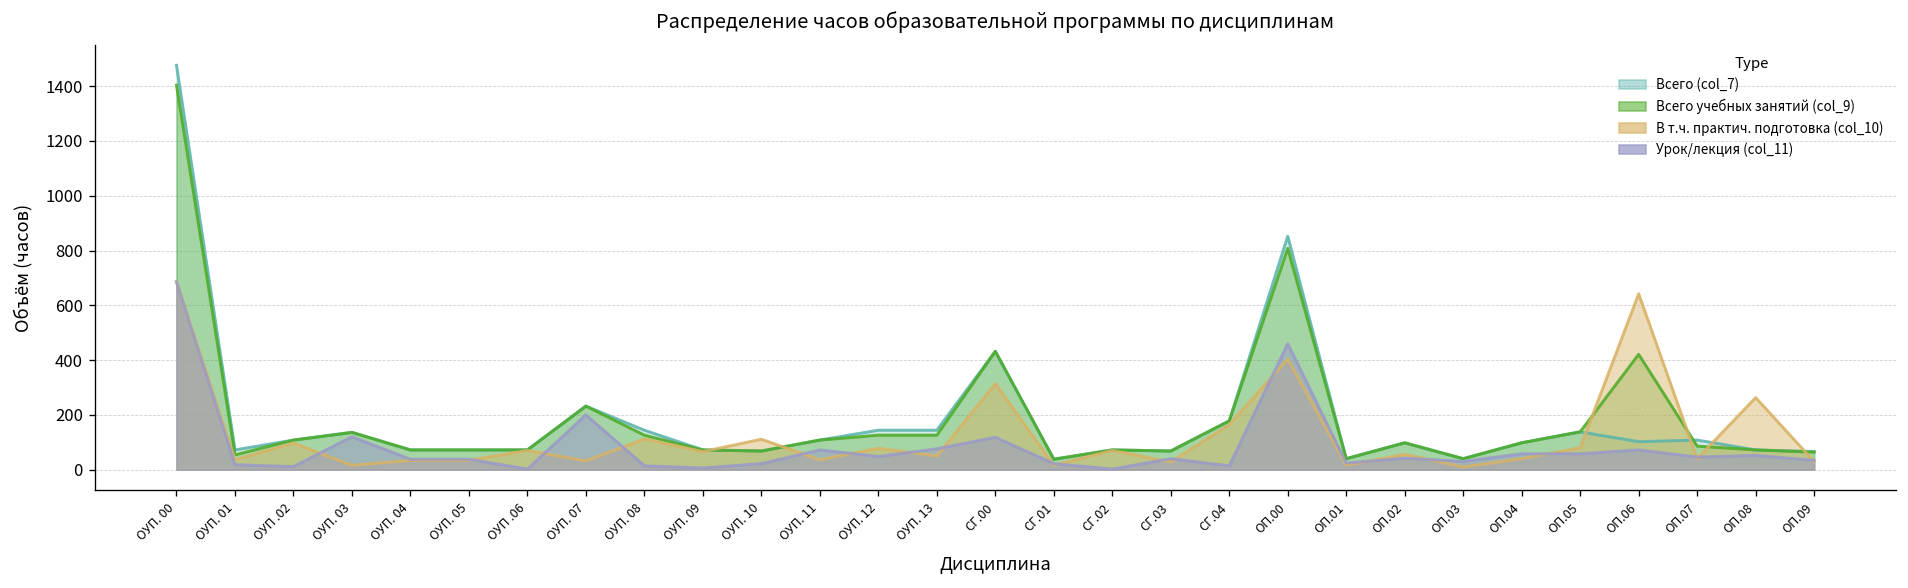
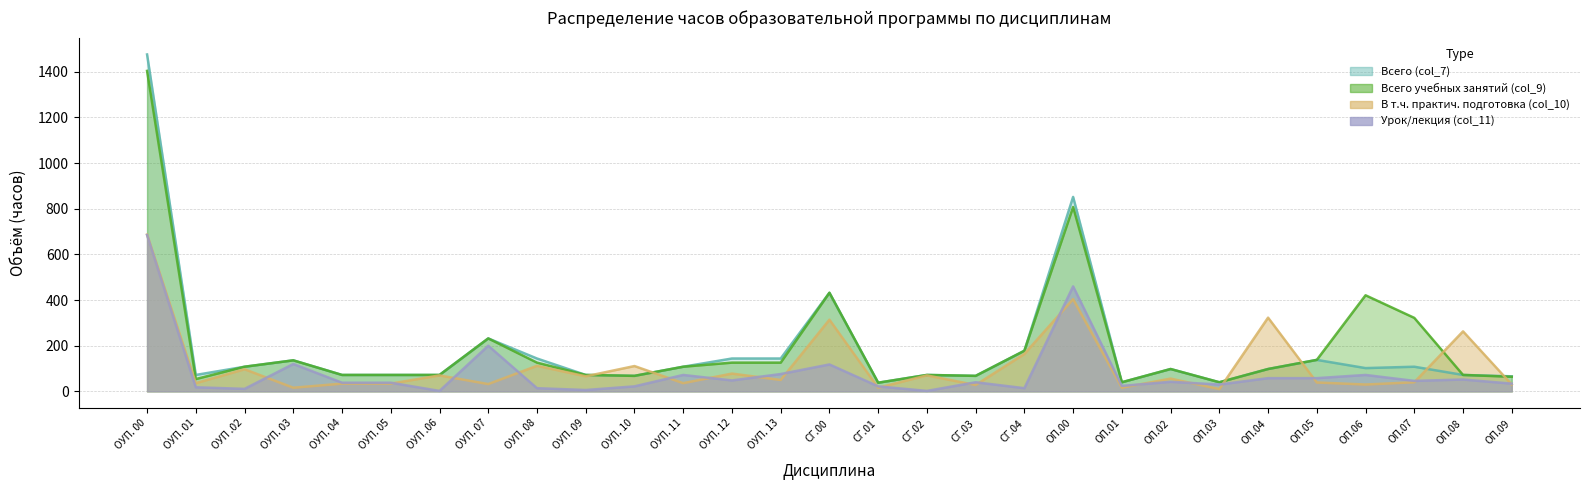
  {
    "Всего учебных занятий (col_9)": {
      "ОУП. 00": 1400,
      "ОУП. 01": 50,
      "ОУП. 08": 130,
      "ОУП. 12": 130,
      "ОУП. 13": 130,
      "ОП.00": 810,
      "ОП.06": 420,
-     "ОП.07": 90
+     "ОП.07": 320
    },
    "В т.ч. практич. подготовка (col_10)": {
      "ОУП. 01": 40,
      "ОУП. 03": 20,
      "ОУП. 07": 30,
      "ОУП. 08": 110,
      "ОУП. 10": 110,
      "ОУП. 11": 40,
      "ОУП. 12": 80,
      "ОУП. 13": 50,
      "СГ.00": 310,
      "СГ.03": 30,
      "СГ.04": 160,
      "ОП.00": 400,
      "ОП.02": 60,
      "ОП.03": 10,
-     "ОП.04": 40,
-     "ОП.05": 80,
-     "ОП.06": 640,
+     "ОП.04": 320,
+     "ОП.05": 40,
+     "ОП.06": 30,
      "ОП.08": 260
    }
  }
